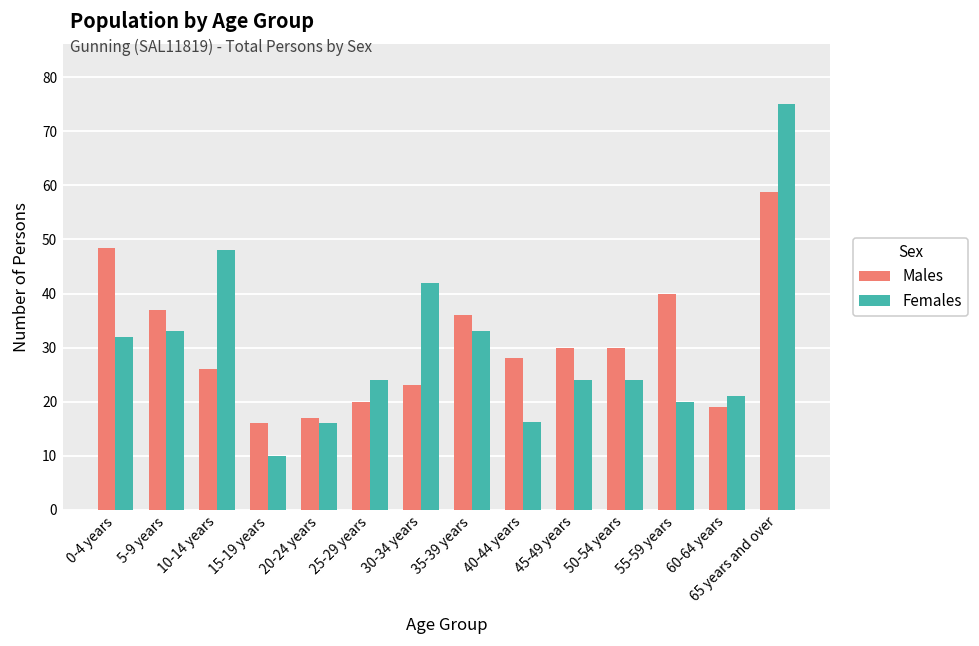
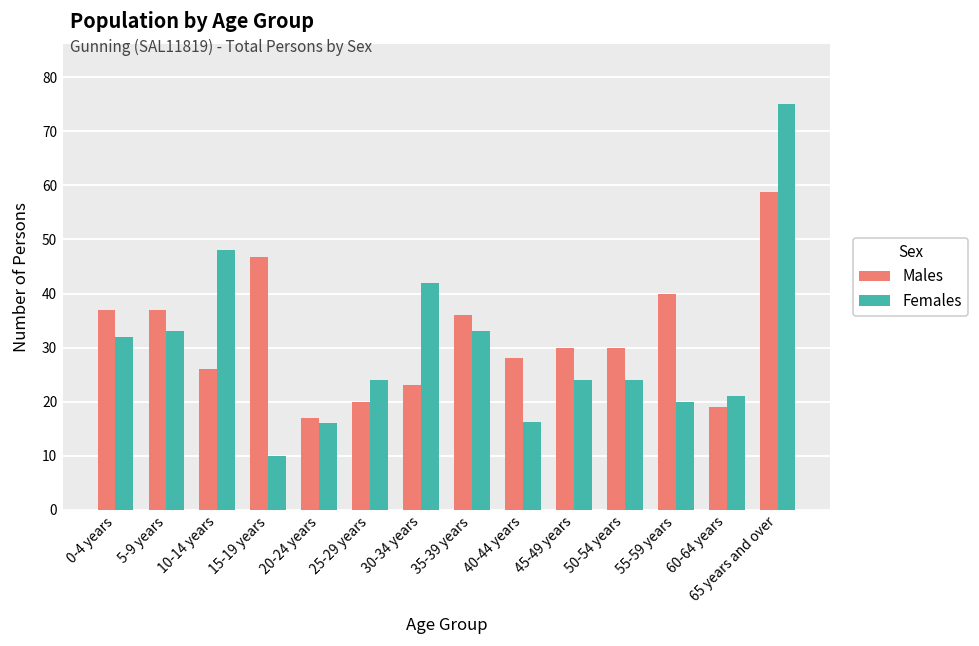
  {
    "Males": {
-     "0-4 years": 48,
+     "0-4 years": 37,
      "5-9 years": 37,
      "10-14 years": 26,
-     "15-19 years": 16,
+     "15-19 years": 47,
      "20-24 years": 17,
      "25-29 years": 20,
      "30-34 years": 23,
      "35-39 years": 36,
      "40-44 years": 28,
      "45-49 years": 30,
      "50-54 years": 30,
      "55-59 years": 40,
      "60-64 years": 19,
      "65 years and over": 59
    },
    "Females": {
      "0-4 years": 32,
      "5-9 years": 33,
      "10-14 years": 48,
      "15-19 years": 10,
      "20-24 years": 16,
      "25-29 years": 24,
      "30-34 years": 42,
      "35-39 years": 33,
      "40-44 years": 16,
      "45-49 years": 24,
      "50-54 years": 24,
      "55-59 years": 20,
      "60-64 years": 21,
      "65 years and over": 75
    }
  }
